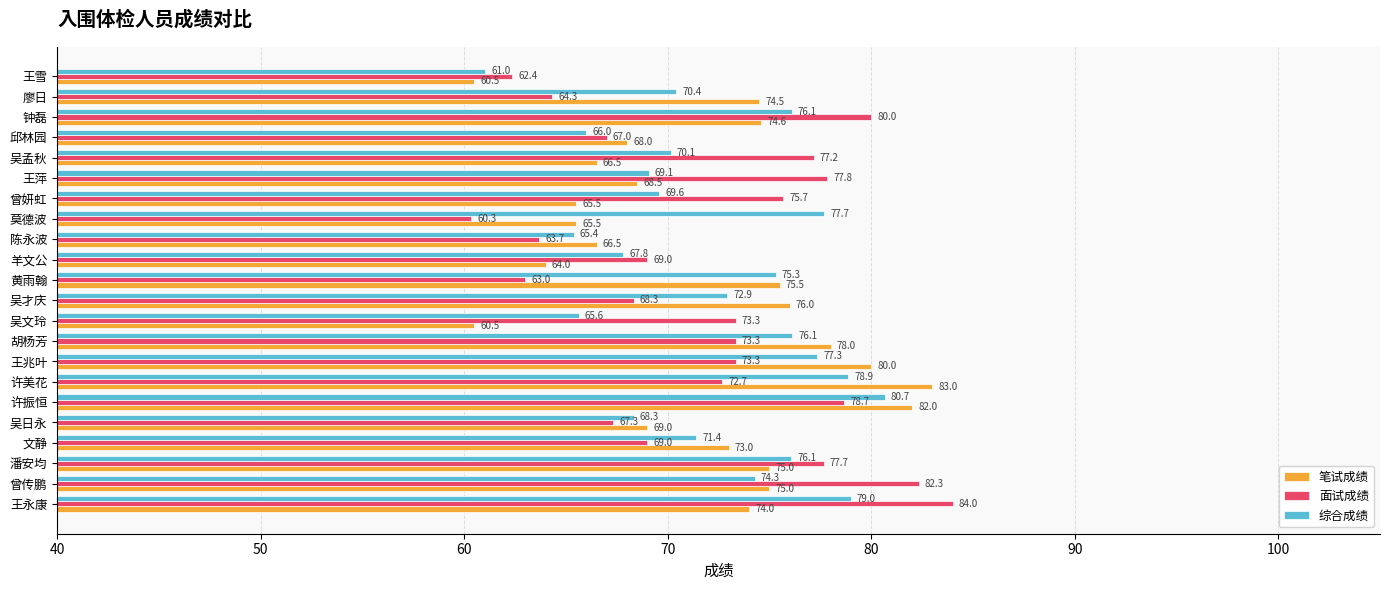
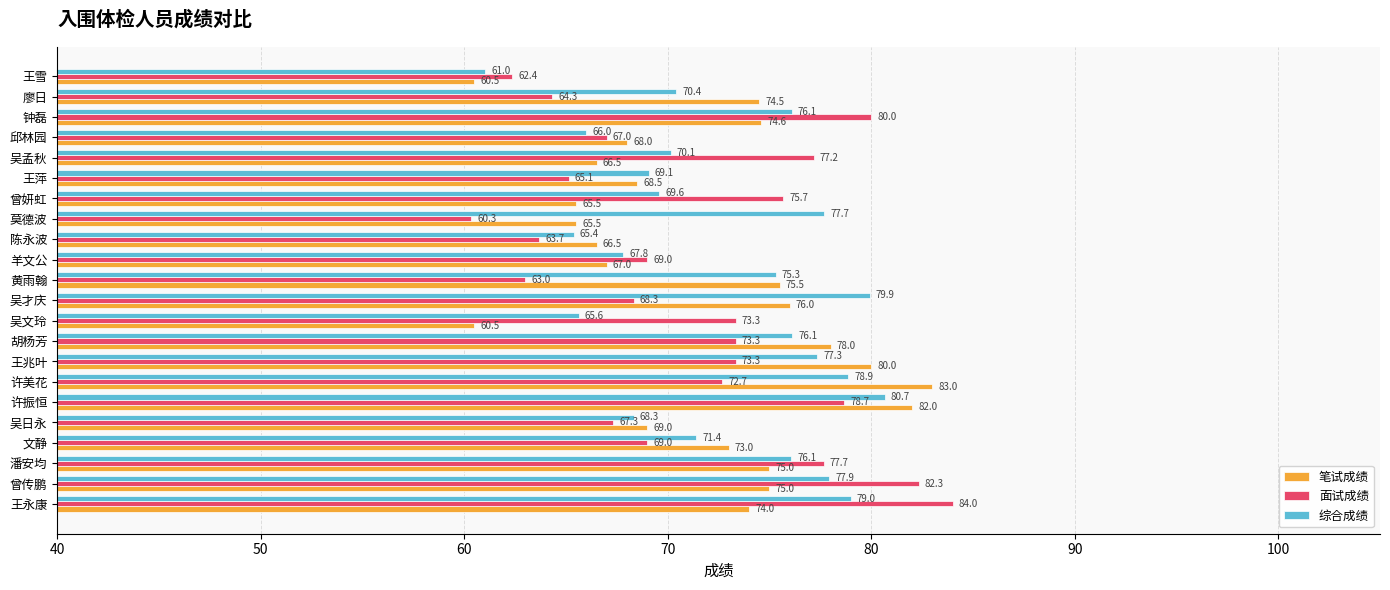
  {
    "笔试成绩": {
      "王雪": 60.5,
      "廖日": 74.5,
      "钟磊": 74.6,
      "邱林园": 68.0,
      "吴孟秋": 66.5,
      "王萍": 68.5,
      "曾妍虹": 65.5,
      "莫德波": 65.5,
      "陈永波": 66.5,
-     "羊文公": 64.0,
+     "羊文公": 67.0,
      "黄雨翰": 75.5,
      "吴才庆": 76.0,
      "吴文玲": 60.5,
      "胡杨芳": 78.0,
      "王兆叶": 80.0,
      "许美花": 83.0,
      "许振恒": 82.0,
      "吴日永": 69.0,
      "文静": 73.0,
      "潘安均": 75.0,
      "曾传鹏": 75.0,
      "王永康": 74.0
    },
    "面试成绩": {
      "王雪": 62.4,
      "廖日": 64.3,
      "钟磊": 80.0,
      "邱林园": 67.0,
      "吴孟秋": 77.2,
-     "王萍": 77.8,
+     "王萍": 65.1,
      "曾妍虹": 75.7,
      "莫德波": 60.3,
      "陈永波": 63.7,
      "羊文公": 69.0,
      "黄雨翰": 63.0,
      "吴才庆": 68.3,
      "吴文玲": 73.3,
      "胡杨芳": 73.3,
      "王兆叶": 73.3,
      "许美花": 72.7,
      "许振恒": 78.7,
      "吴日永": 67.3,
      "文静": 69.0,
      "潘安均": 77.7,
      "曾传鹏": 82.3,
      "王永康": 84.0
    },
    "综合成绩": {
      "王雪": 61.0,
      "廖日": 70.4,
      "钟磊": 76.1,
      "邱林园": 66.0,
      "吴孟秋": 70.1,
      "王萍": 69.1,
      "曾妍虹": 69.6,
      "莫德波": 77.7,
      "陈永波": 65.4,
      "羊文公": 67.8,
      "黄雨翰": 75.3,
-     "吴才庆": 72.9,
+     "吴才庆": 79.9,
      "吴文玲": 65.6,
      "胡杨芳": 76.1,
      "王兆叶": 77.3,
      "许美花": 78.9,
      "许振恒": 80.7,
      "吴日永": 68.3,
      "文静": 71.4,
      "潘安均": 76.1,
-     "曾传鹏": 74.3,
+     "曾传鹏": 77.9,
      "王永康": 79.0
    }
  }
